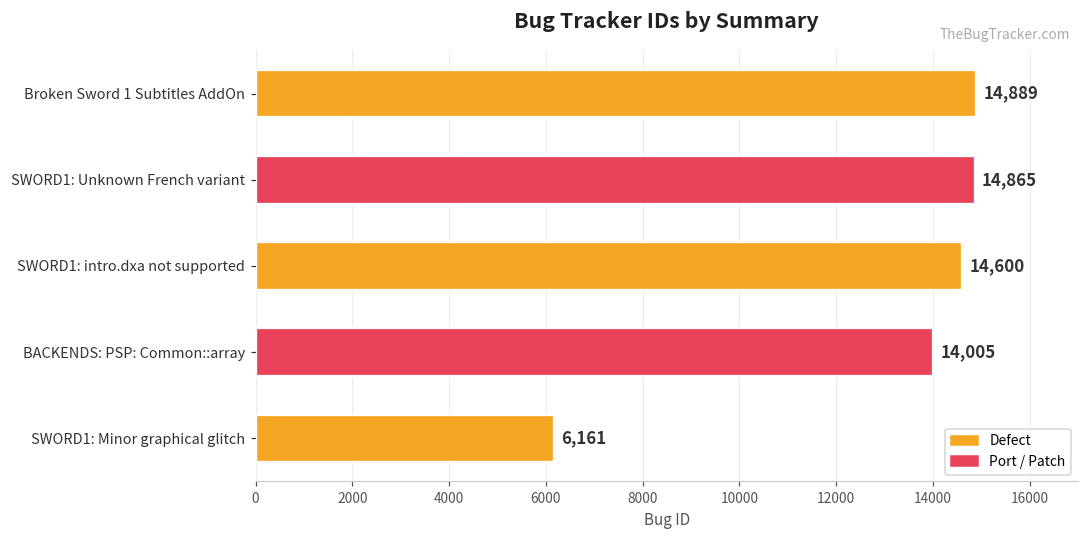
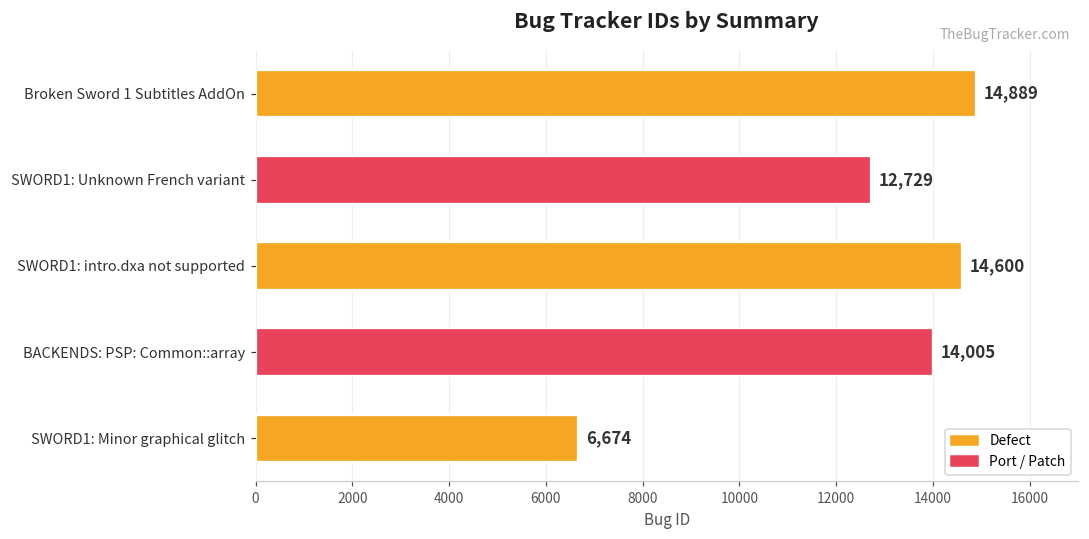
  {
    "Broken Sword 1 Subtitles AddOn": "14,889",
-   "SWORD1: Unknown French variant": "14,865",
+   "SWORD1: Unknown French variant": "12,729",
    "SWORD1: intro.dxa not supported": "14,600",
    "BACKENDS: PSP: Common::array": "14,005",
-   "SWORD1: Minor graphical glitch": "6,161"
+   "SWORD1: Minor graphical glitch": "6,674"
  }
